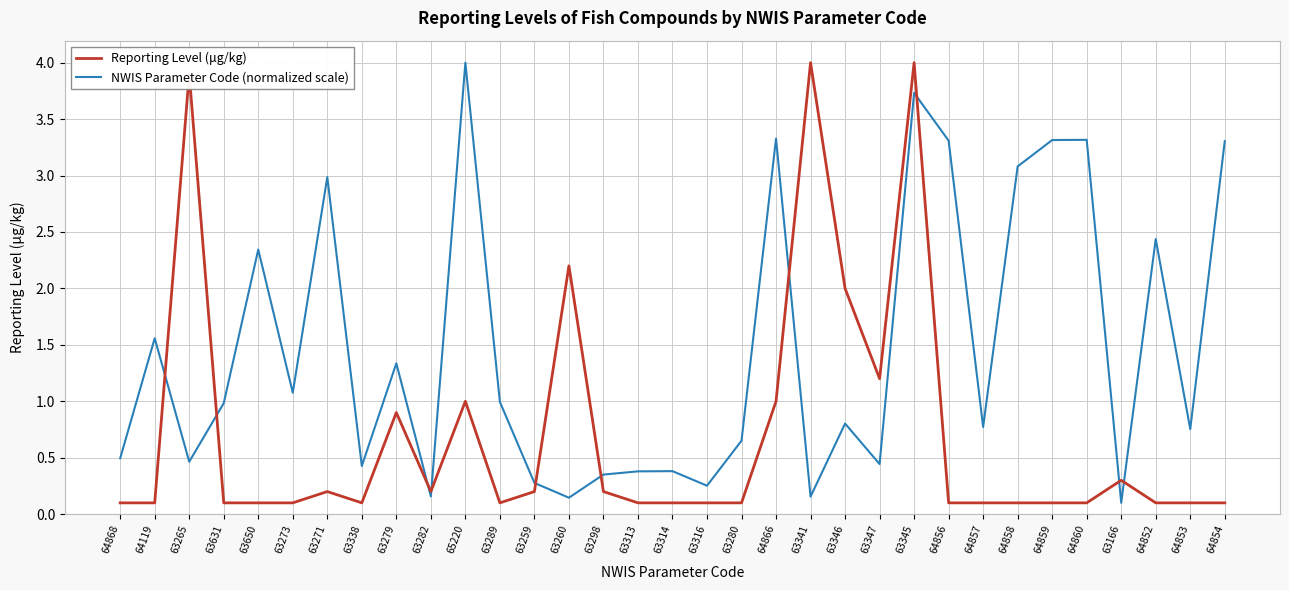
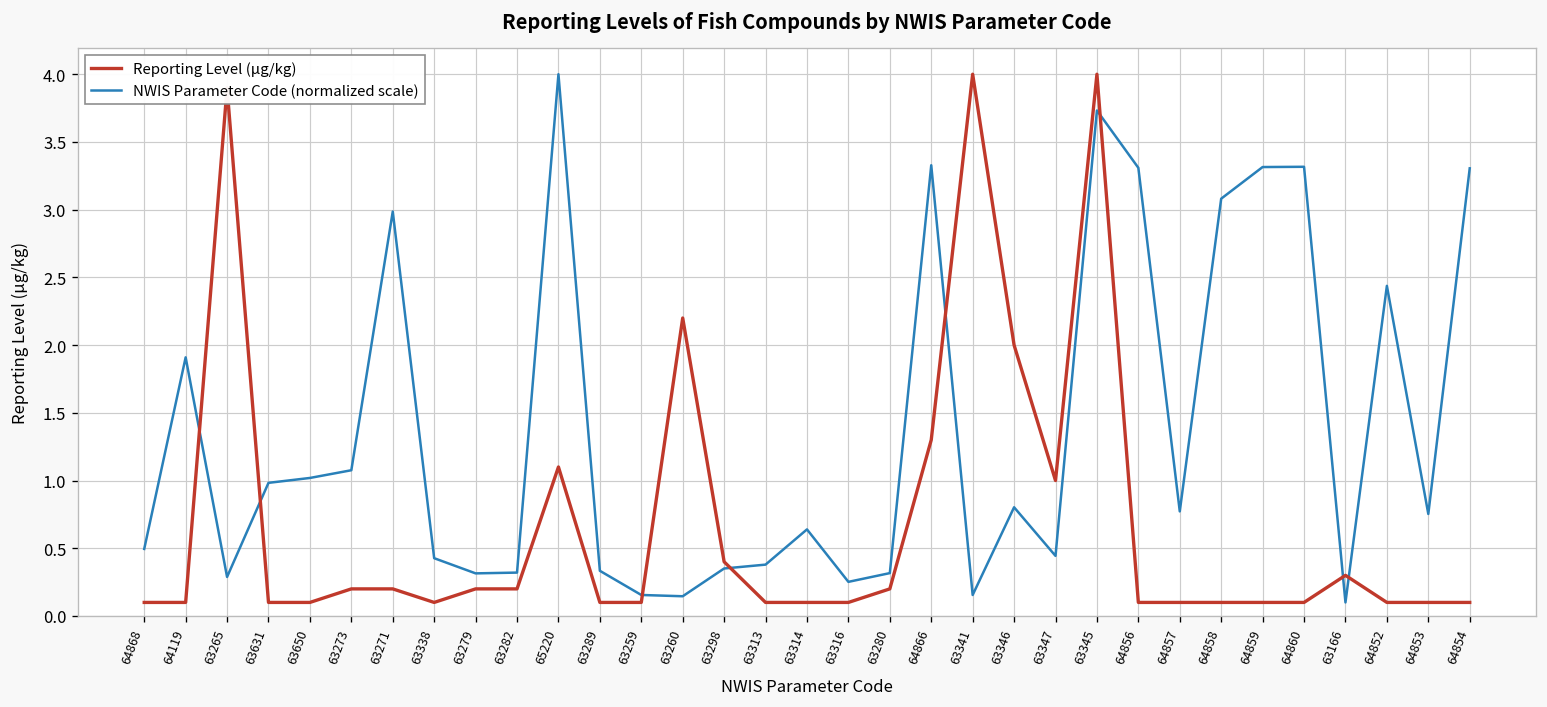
  {
    "Reporting Level (μg/kg)": {
      "64868": 0.1,
      "64119": 0.1,
      "63631": 0.1,
      "63650": 0.1,
-     "63273": 0.1,
+     "63273": 0.2,
      "63271": 0.2,
      "63338": 0.1,
-     "63279": 0.9,
+     "63279": 0.2,
      "63282": 0.2,
-     "65220": 1.0,
+     "65220": 1.1,
      "63289": 0.1,
-     "63259": 0.2,
+     "63259": 0.1,
      "63260": 2.2,
-     "63298": 0.2,
+     "63298": 0.4,
      "63313": 0.1,
      "63314": 0.1,
      "63316": 0.1,
-     "63280": 0.1,
-     "64866": 1.0,
+     "63280": 0.2,
+     "64866": 1.3,
      "63341": 4.0,
      "63346": 2.0,
-     "63347": 1.2,
+     "63347": 1.0,
      "63345": 4.0,
      "64856": 0.1,
      "64857": 0.1,
      "64858": 0.1,
      "64859": 0.1,
      "64860": 0.1,
      "63166": 0.3,
      "64852": 0.1,
      "64853": 0.1,
      "64854": 0.1
    },
    "NWIS Parameter Code (normalized scale)": {
      "64868": 0.49,
-     "64119": 1.56,
-     "63265": 0.46,
+     "64119": 1.91,
+     "63265": 0.29,
      "63631": 0.98,
-     "63650": 2.34,
+     "63650": 1.02,
      "63273": 1.08,
      "63271": 2.99,
      "63338": 0.43,
-     "63279": 1.34,
-     "63282": 0.16,
+     "63279": 0.31,
+     "63282": 0.32,
      "65220": 4.00,
-     "63289": 0.99,
-     "63259": 0.28,
+     "63289": 0.33,
+     "63259": 0.16,
      "63260": 0.15,
      "63298": 0.35,
      "63313": 0.38,
-     "63314": 0.38,
+     "63314": 0.64,
      "63316": 0.25,
-     "63280": 0.65,
+     "63280": 0.32,
      "64866": 3.33,
      "63341": 0.16,
      "63346": 0.80,
      "63347": 0.44,
      "63345": 3.73,
      "64856": 3.31,
      "64857": 0.77,
      "64858": 3.08,
      "64859": 3.31,
      "64860": 3.32,
      "63166": 0.10,
      "64852": 2.44,
      "64853": 0.75,
      "64854": 3.31
    }
  }
